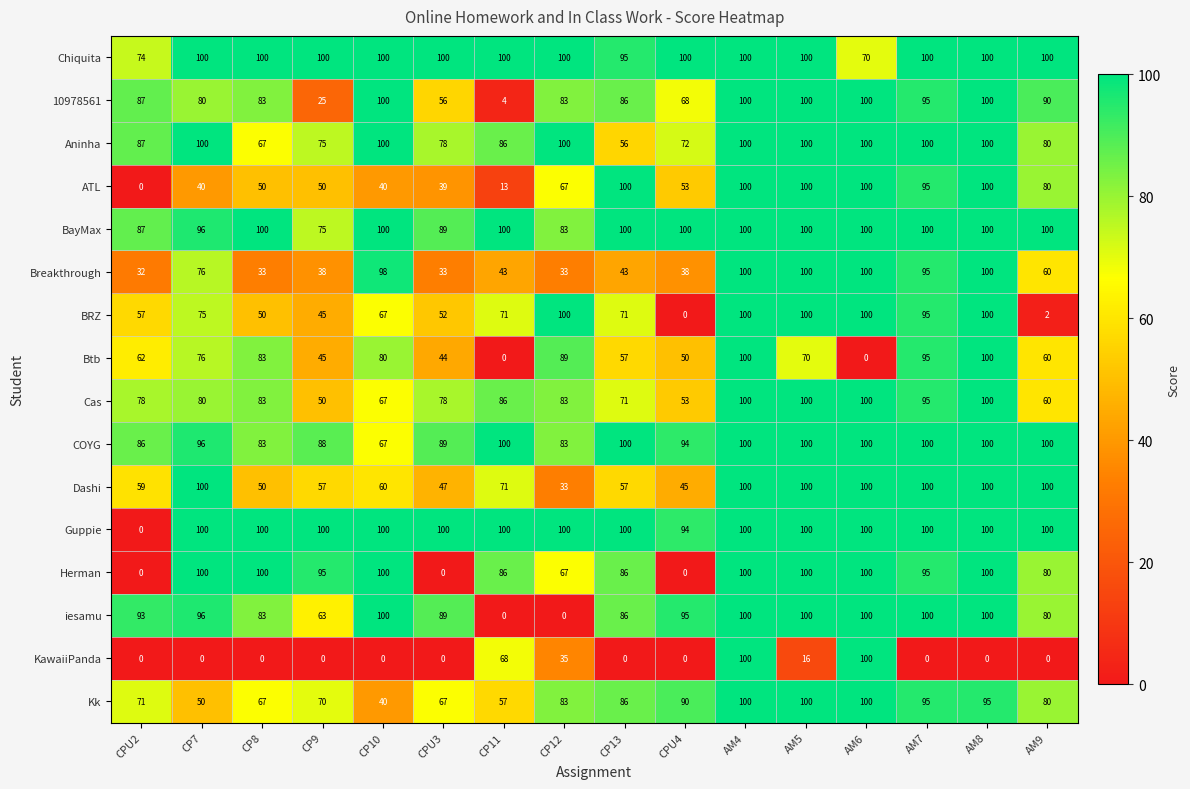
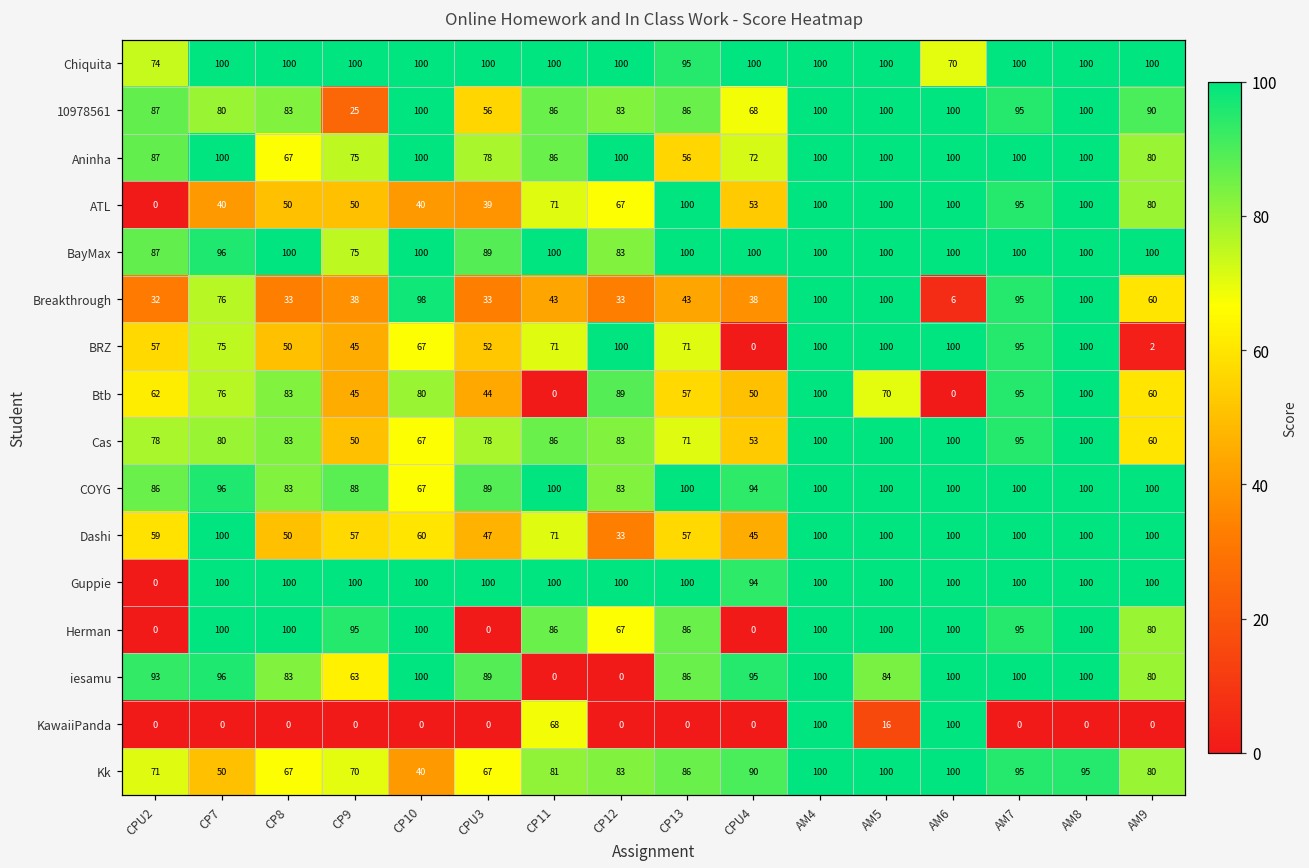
  {
    "10978561": {
      "CPU2": 87,
      "CP7": 80,
      "CP8": 83,
      "CP9": 25,
      "CP10": 100,
      "CPU3": 56,
-     "CP11": 4,
+     "CP11": 86,
      "CP12": 83,
      "CP13": 86,
      "CPU4": 68,
      "AM4": 100,
      "AM5": 100,
      "AM6": 100,
      "AM7": 95,
      "AM8": 100,
      "AM9": 90
    },
    "ATL": {
      "CPU2": 0,
      "CP7": 40,
      "CP8": 50,
      "CP9": 50,
      "CP10": 40,
      "CPU3": 39,
-     "CP11": 13,
+     "CP11": 71,
      "CP12": 67,
      "CP13": 100,
      "CPU4": 53,
      "AM4": 100,
      "AM5": 100,
      "AM6": 100,
      "AM7": 95,
      "AM8": 100,
      "AM9": 80
    },
    "Breakthrough": {
      "CPU2": 32,
      "CP7": 76,
      "CP8": 33,
      "CP9": 38,
      "CP10": 98,
      "CPU3": 33,
      "CP11": 43,
      "CP12": 33,
      "CP13": 43,
      "CPU4": 38,
      "AM4": 100,
      "AM5": 100,
-     "AM6": 100,
+     "AM6": 6,
      "AM7": 95,
      "AM8": 100,
      "AM9": 60
    },
    "iesamu": {
      "CPU2": 93,
      "CP7": 96,
      "CP8": 83,
      "CP9": 63,
      "CP10": 100,
      "CPU3": 89,
      "CP11": 0,
      "CP12": 0,
      "CP13": 86,
      "CPU4": 95,
      "AM4": 100,
-     "AM5": 100,
+     "AM5": 84,
      "AM6": 100,
      "AM7": 100,
      "AM8": 100,
      "AM9": 80
    },
    "KawaiiPanda": {
      "CPU2": 0,
      "CP7": 0,
      "CP8": 0,
      "CP9": 0,
      "CP10": 0,
      "CPU3": 0,
      "CP11": 68,
-     "CP12": 35,
+     "CP12": 0,
      "CP13": 0,
      "CPU4": 0,
      "AM4": 100,
      "AM5": 16,
      "AM6": 100,
      "AM7": 0,
      "AM8": 0,
      "AM9": 0
    },
    "Kk": {
      "CPU2": 71,
      "CP7": 50,
      "CP8": 67,
      "CP9": 70,
      "CP10": 40,
      "CPU3": 67,
-     "CP11": 57,
+     "CP11": 81,
      "CP12": 83,
      "CP13": 86,
      "CPU4": 90,
      "AM4": 100,
      "AM5": 100,
      "AM6": 100,
      "AM7": 95,
      "AM8": 95,
      "AM9": 80
    }
  }
